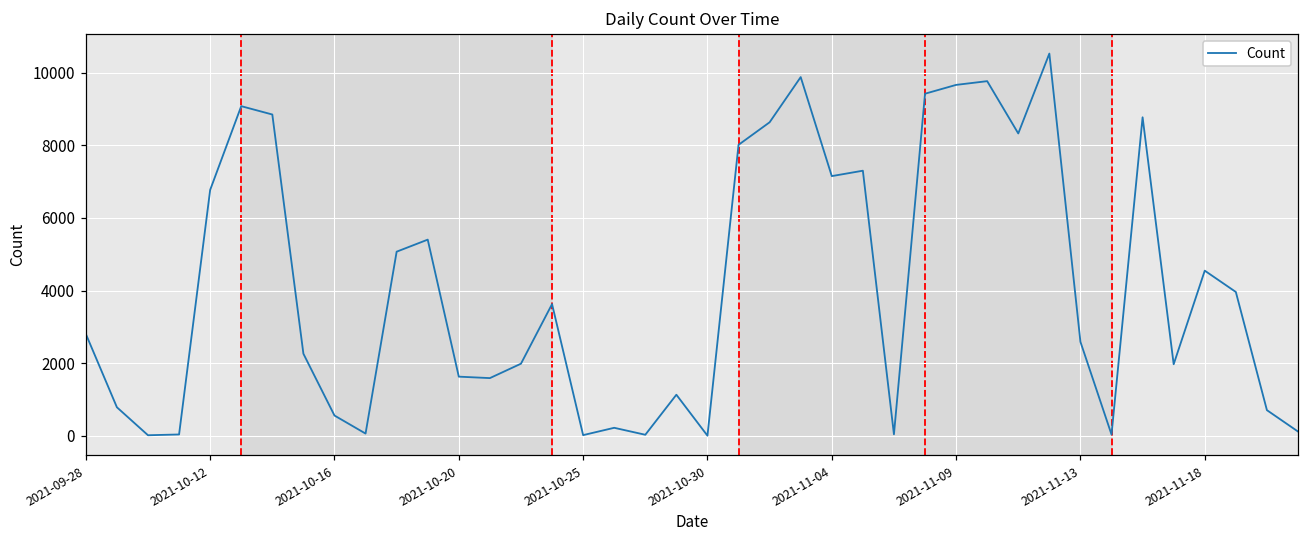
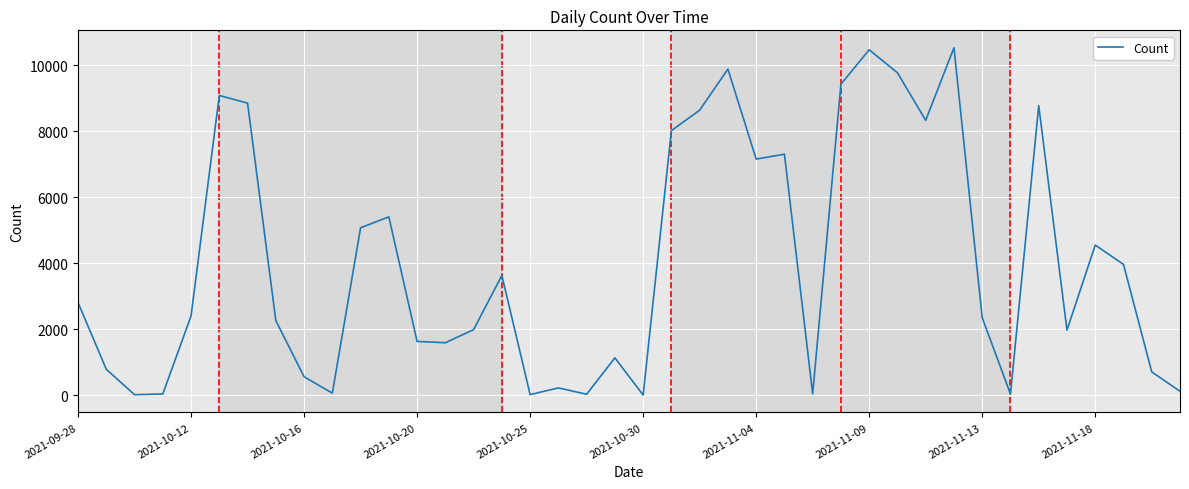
  {
    "2021-09-28": 2800,
-   "2021-10-12": 6800,
+   "2021-10-12": 2400,
    "2021-10-16": 600,
    "2021-10-20": 1600,
    "2021-10-25": 0,
    "2021-10-30": 0,
    "2021-11-04": 7200,
-   "2021-11-09": 9700,
-   "2021-11-13": 2600,
+   "2021-11-09": 10500,
+   "2021-11-13": 2300,
    "2021-11-18": 4500
  }
